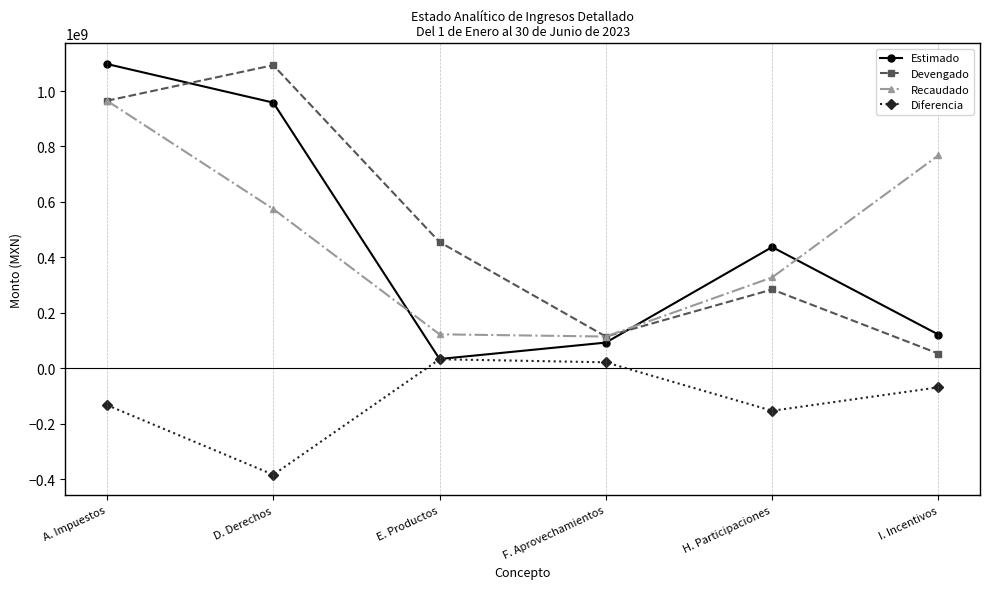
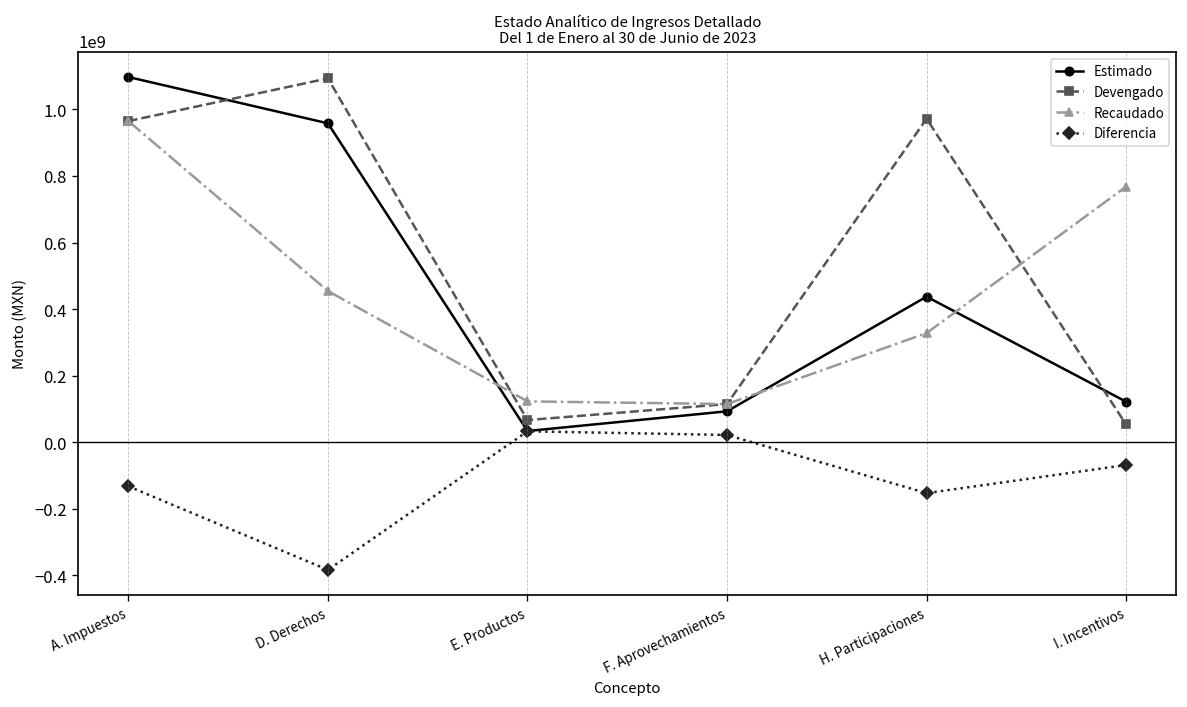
  {
    "Devengado": {
      "D. Derechos": 1090000000,
-     "E. Productos": 460000000,
-     "H. Participaciones": 280000000,
+     "E. Productos": 70000000,
+     "H. Participaciones": 970000000,
      "I. Incentivos": 50000000
    },
    "Recaudado": {
-     "D. Derechos": 570000000,
+     "D. Derechos": 450000000,
      "E. Productos": 120000000,
      "H. Participaciones": 330000000,
      "I. Incentivos": 770000000
    }
  }
